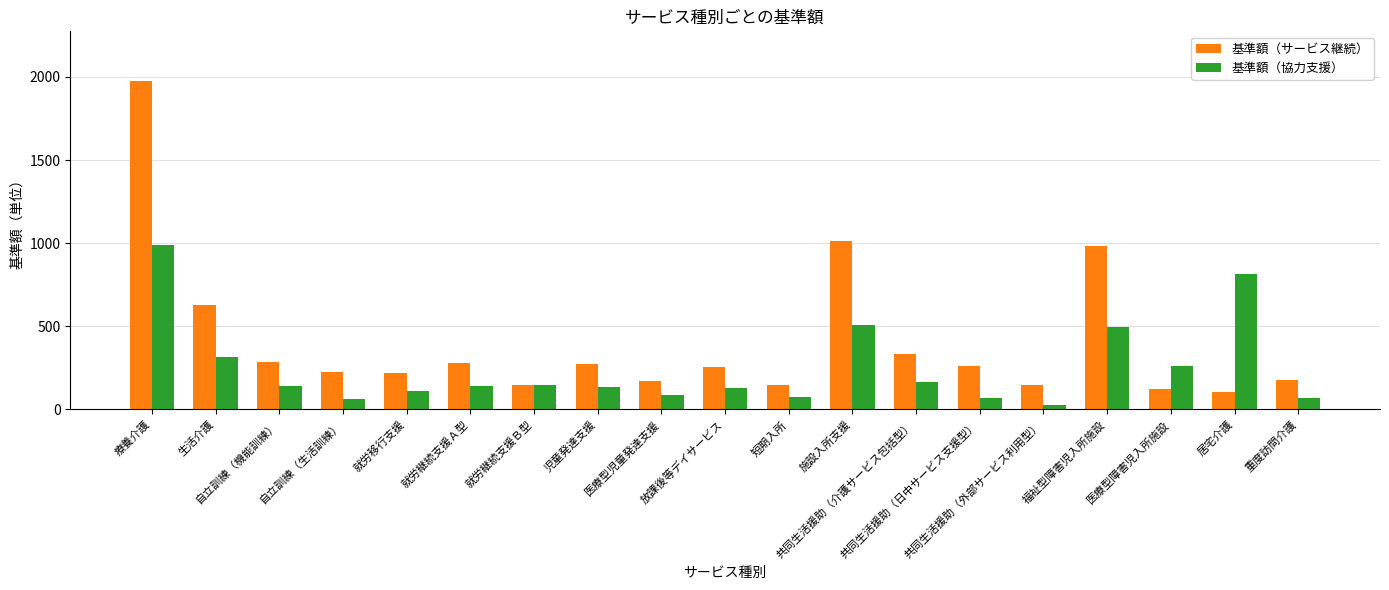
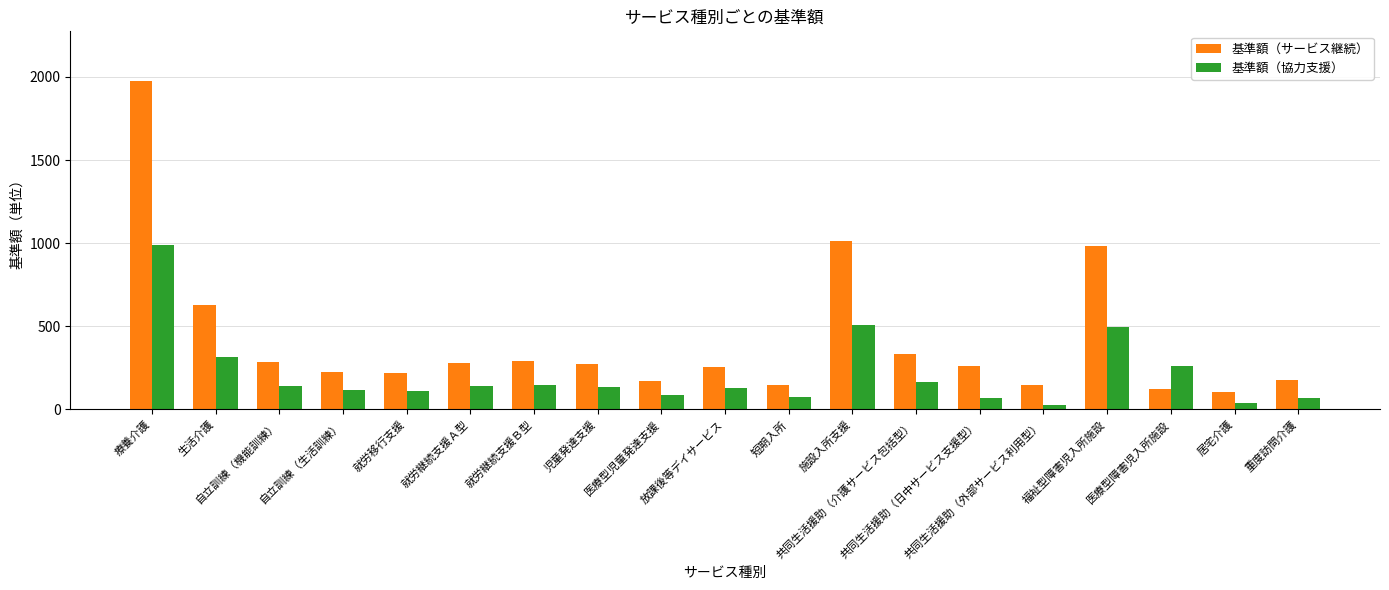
  {
    "基準額（サービス継続）": {
      "療養介護": 1980,
      "生活介護": 630,
      "自立訓練（機能訓練）": 290,
      "自立訓練（生活訓練）": 230,
      "就労移行支援": 220,
      "就労継続支援Ａ型": 280,
-     "就労継続支援Ｂ型": 150,
+     "就労継続支援Ｂ型": 290,
      "児童発達支援": 270,
      "医療型児童発達支援": 170,
      "放課後等デイサービス": 260,
      "短期入所": 150,
      "施設入所支援": 1010,
      "共同生活援助（介護サービス包括型）": 340,
      "共同生活援助（日中サービス支援型）": 260,
      "共同生活援助（外部サービス利用型）": 150,
      "福祉型障害児入所施設": 990,
      "医療型障害児入所施設": 120,
      "居宅介護": 110,
      "重度訪問介護": 180
    },
    "基準額（協力支援）": {
      "療養介護": 990,
      "生活介護": 320,
      "自立訓練（機能訓練）": 140,
-     "自立訓練（生活訓練）": 60,
+     "自立訓練（生活訓練）": 110,
      "就労移行支援": 110,
      "就労継続支援Ａ型": 140,
      "就労継続支援Ｂ型": 150,
      "児童発達支援": 140,
      "医療型児童発達支援": 90,
      "放課後等デイサービス": 130,
      "短期入所": 70,
      "施設入所支援": 510,
      "共同生活援助（介護サービス包括型）": 170,
      "共同生活援助（日中サービス支援型）": 70,
      "共同生活援助（外部サービス利用型）": 30,
      "福祉型障害児入所施設": 490,
      "医療型障害児入所施設": 260,
-     "居宅介護": 820,
+     "居宅介護": 40,
      "重度訪問介護": 70
    }
  }
